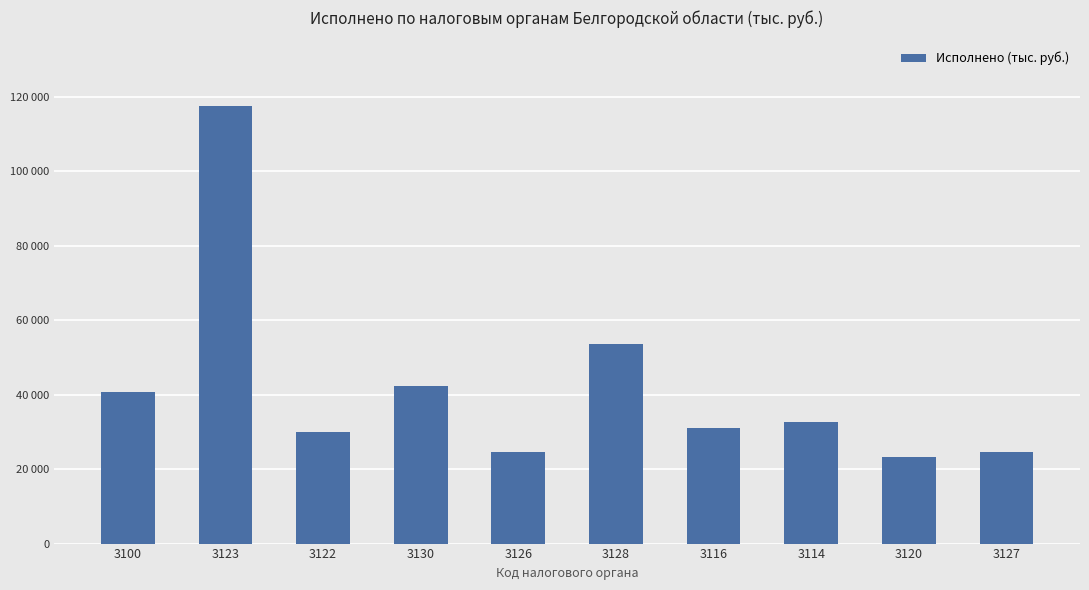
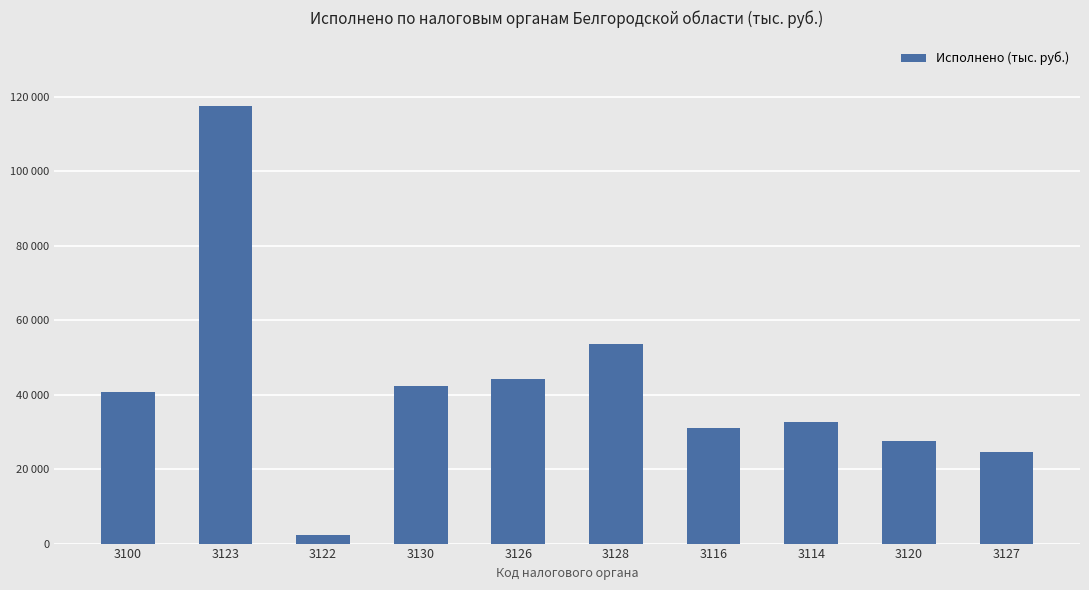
  {
    "3100": 41000,
    "3123": 117000,
-   "3122": 30000,
+   "3122": 2000,
    "3130": 42000,
-   "3126": 25000,
+   "3126": 44000,
    "3128": 54000,
    "3116": 31000,
    "3114": 33000,
-   "3120": 23000,
+   "3120": 28000,
    "3127": 25000
  }
